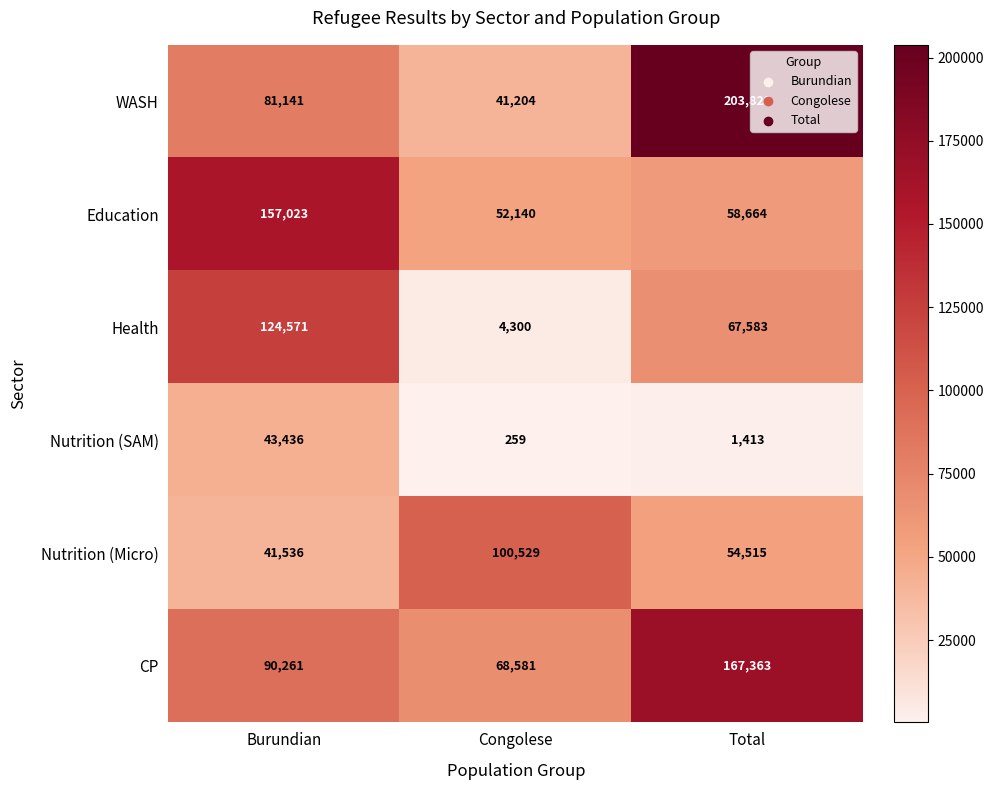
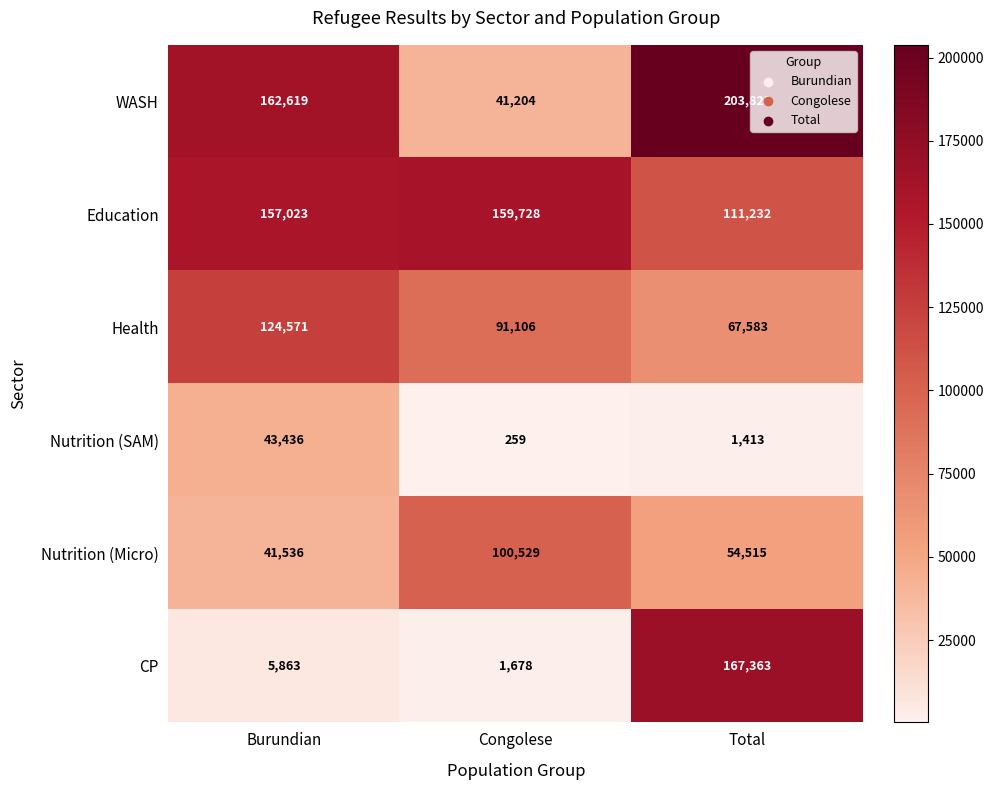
  {
    "WASH": {
-     "Burundian": "81,141",
+     "Burundian": "162,619",
      "Congolese": "41,204"
    },
    "Education": {
      "Burundian": "157,023",
-     "Congolese": "52,140",
-     "Total": "58,664"
+     "Congolese": "159,728",
+     "Total": "111,232"
    },
    "Health": {
      "Burundian": "124,571",
-     "Congolese": "4,300",
+     "Congolese": "91,106",
      "Total": "67,583"
    },
    "Nutrition (SAM)": {
      "Burundian": "43,436",
      "Congolese": "259",
      "Total": "1,413"
    },
    "Nutrition (Micro)": {
      "Burundian": "41,536",
      "Congolese": "100,529",
      "Total": "54,515"
    },
    "CP": {
-     "Burundian": "90,261",
-     "Congolese": "68,581",
+     "Burundian": "5,863",
+     "Congolese": "1,678",
      "Total": "167,363"
    }
  }
